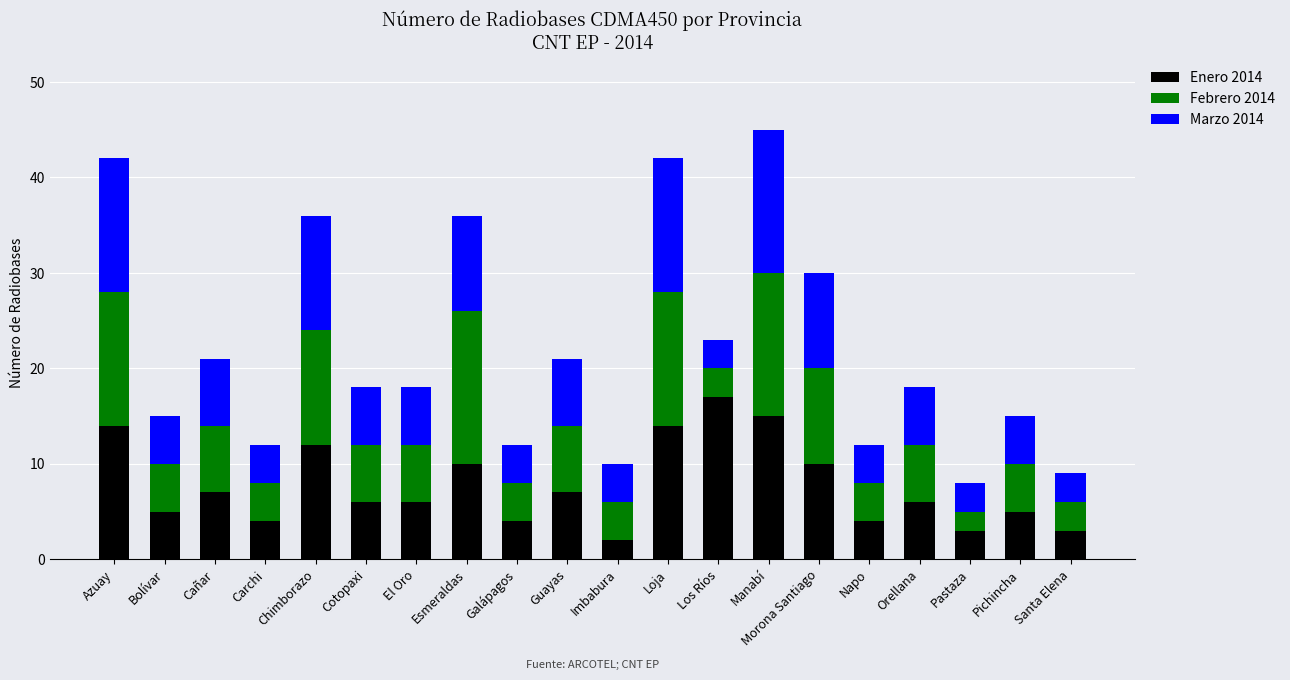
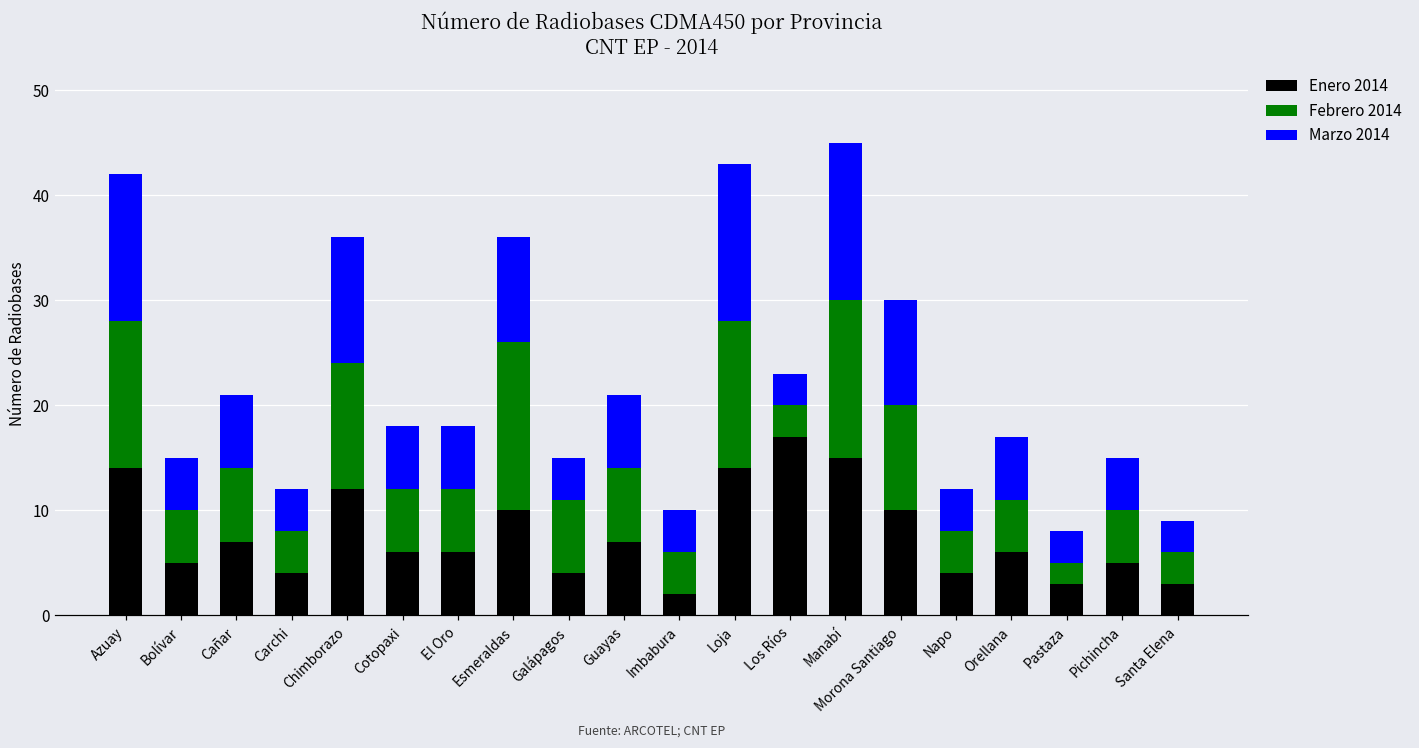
  {
    "Enero 2014": {
      "Azuay": 14,
      "Bolívar": 5,
      "Cañar": 7,
      "Carchi": 4,
      "Chimborazo": 12,
      "Cotopaxi": 6,
      "El Oro": 6,
      "Esmeraldas": 10,
      "Galápagos": 4,
      "Guayas": 7,
      "Imbabura": 2,
      "Loja": 14,
      "Los Ríos": 17,
      "Manabí": 15,
      "Morona Santiago": 10,
      "Napo": 4,
      "Orellana": 6,
      "Pastaza": 3,
      "Pichincha": 5,
      "Santa Elena": 3
    },
    "Febrero 2014": {
      "Azuay": 14,
      "Bolívar": 5,
      "Cañar": 7,
      "Carchi": 4,
      "Chimborazo": 12,
      "Cotopaxi": 6,
      "El Oro": 6,
      "Esmeraldas": 16,
-     "Galápagos": 4,
+     "Galápagos": 7,
      "Guayas": 7,
      "Imbabura": 4,
      "Loja": 14,
      "Los Ríos": 3,
      "Manabí": 15,
      "Morona Santiago": 10,
      "Napo": 4,
-     "Orellana": 6,
+     "Orellana": 5,
      "Pastaza": 2,
      "Pichincha": 5,
      "Santa Elena": 3
    },
    "Marzo 2014": {
      "Azuay": 14,
      "Bolívar": 5,
      "Cañar": 7,
      "Carchi": 4,
      "Chimborazo": 12,
      "Cotopaxi": 6,
      "El Oro": 6,
      "Esmeraldas": 10,
      "Galápagos": 4,
      "Guayas": 7,
      "Imbabura": 4,
-     "Loja": 14,
+     "Loja": 15,
      "Los Ríos": 3,
      "Manabí": 15,
      "Morona Santiago": 10,
      "Napo": 4,
      "Orellana": 6,
      "Pastaza": 3,
      "Pichincha": 5,
      "Santa Elena": 3
    }
  }
